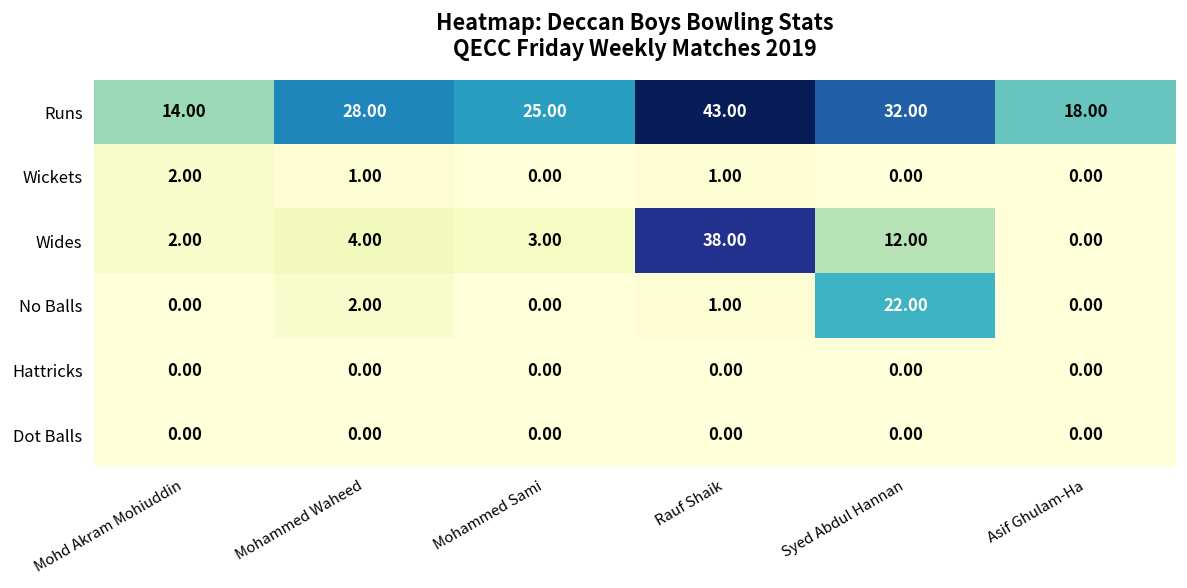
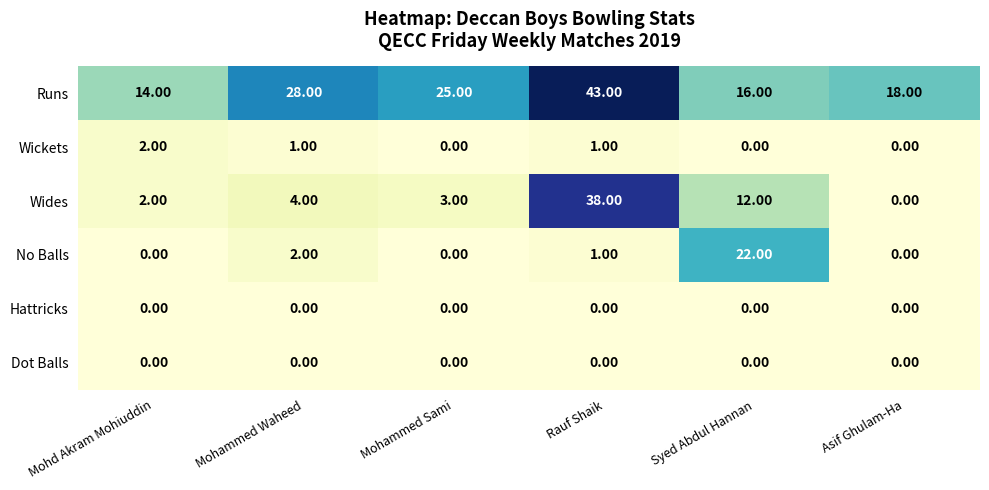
  {
    "Runs": {
      "Mohd Akram Mohiuddin": 14.00,
      "Mohammed Waheed": 28.00,
      "Mohammed Sami": 25.00,
      "Rauf Shaik": 43.00,
-     "Syed Abdul Hannan": 32.00,
+     "Syed Abdul Hannan": 16.00,
      "Asif Ghulam-Ha": 18.00
    },
    "Wickets": {
      "Mohd Akram Mohiuddin": 2.00,
      "Mohammed Waheed": 1.00,
      "Mohammed Sami": 0.00,
      "Rauf Shaik": 1.00,
      "Syed Abdul Hannan": 0.00,
      "Asif Ghulam-Ha": 0.00
    },
    "Wides": {
      "Mohd Akram Mohiuddin": 2.00,
      "Mohammed Waheed": 4.00,
      "Mohammed Sami": 3.00,
      "Rauf Shaik": 38.00,
      "Syed Abdul Hannan": 12.00,
      "Asif Ghulam-Ha": 0.00
    },
    "No Balls": {
      "Mohd Akram Mohiuddin": 0.00,
      "Mohammed Waheed": 2.00,
      "Mohammed Sami": 0.00,
      "Rauf Shaik": 1.00,
      "Syed Abdul Hannan": 22.00,
      "Asif Ghulam-Ha": 0.00
    },
    "Hattricks": {
      "Mohd Akram Mohiuddin": 0.00,
      "Mohammed Waheed": 0.00,
      "Mohammed Sami": 0.00,
      "Rauf Shaik": 0.00,
      "Syed Abdul Hannan": 0.00,
      "Asif Ghulam-Ha": 0.00
    },
    "Dot Balls": {
      "Mohd Akram Mohiuddin": 0.00,
      "Mohammed Waheed": 0.00,
      "Mohammed Sami": 0.00,
      "Rauf Shaik": 0.00,
      "Syed Abdul Hannan": 0.00,
      "Asif Ghulam-Ha": 0.00
    }
  }
